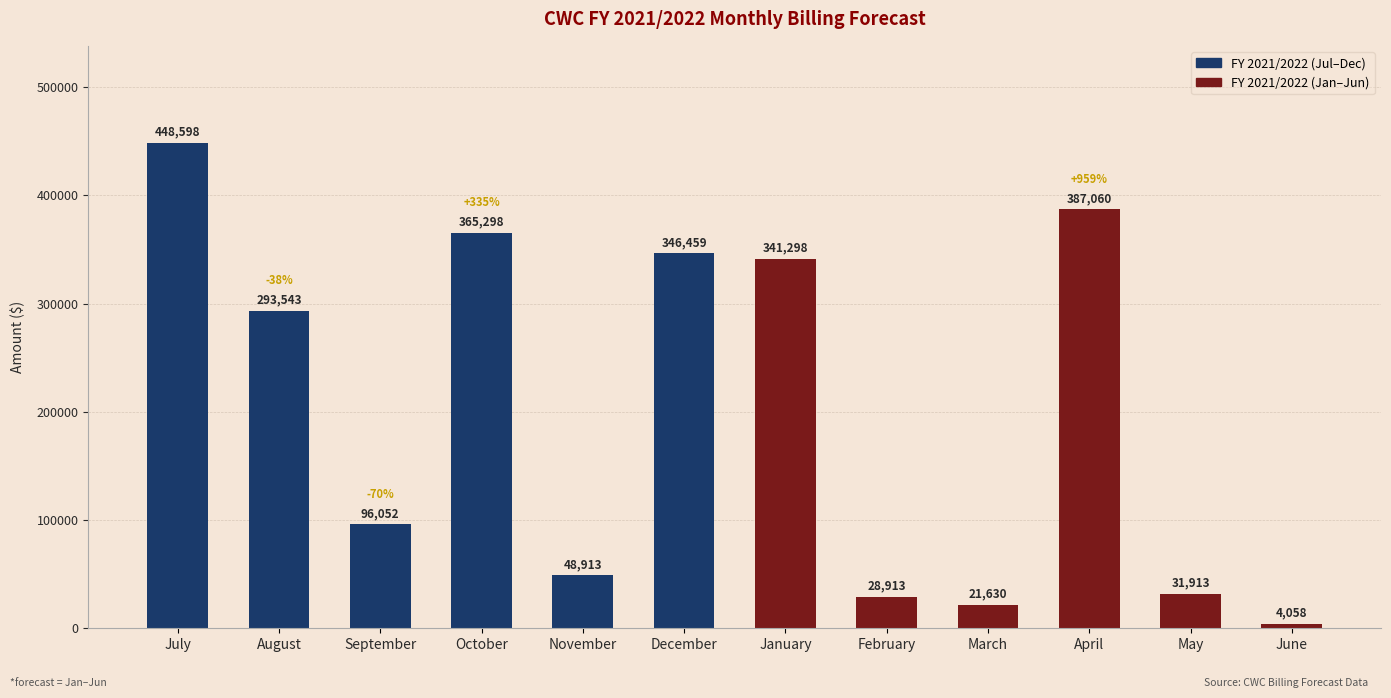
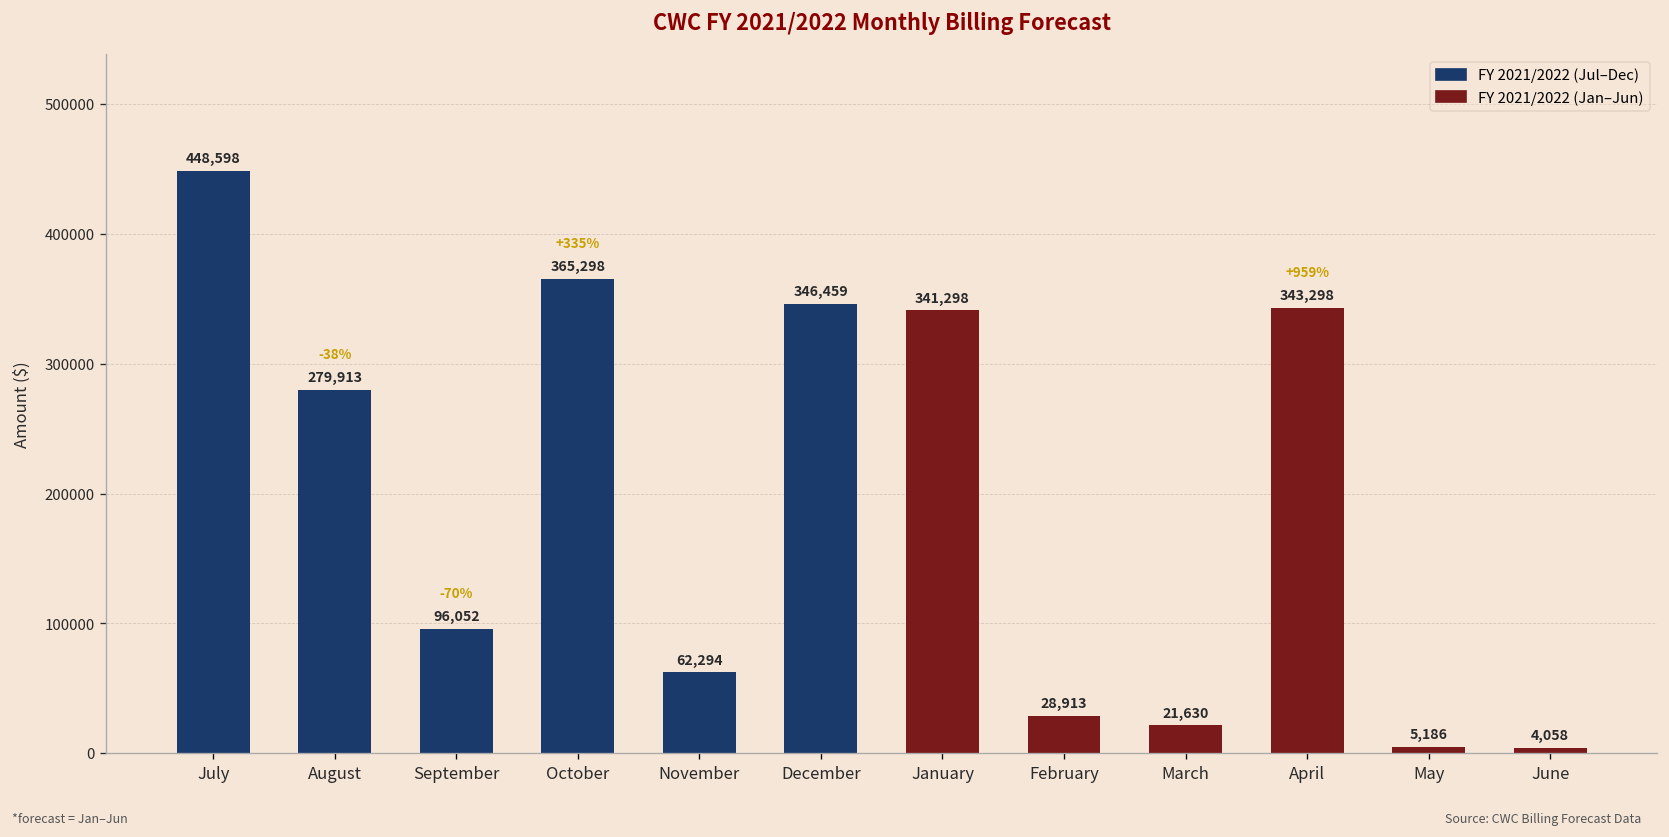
  {
    "July": "448,598",
-   "August": "293,543",
+   "August": "279,913",
    "September": "96,052",
    "October": "365,298",
-   "November": "48,913",
+   "November": "62,294",
    "December": "346,459",
    "January": "341,298",
    "February": "28,913",
    "March": "21,630",
-   "April": "387,060",
-   "May": "31,913",
+   "April": "343,298",
+   "May": "5,186",
    "June": "4,058"
  }
